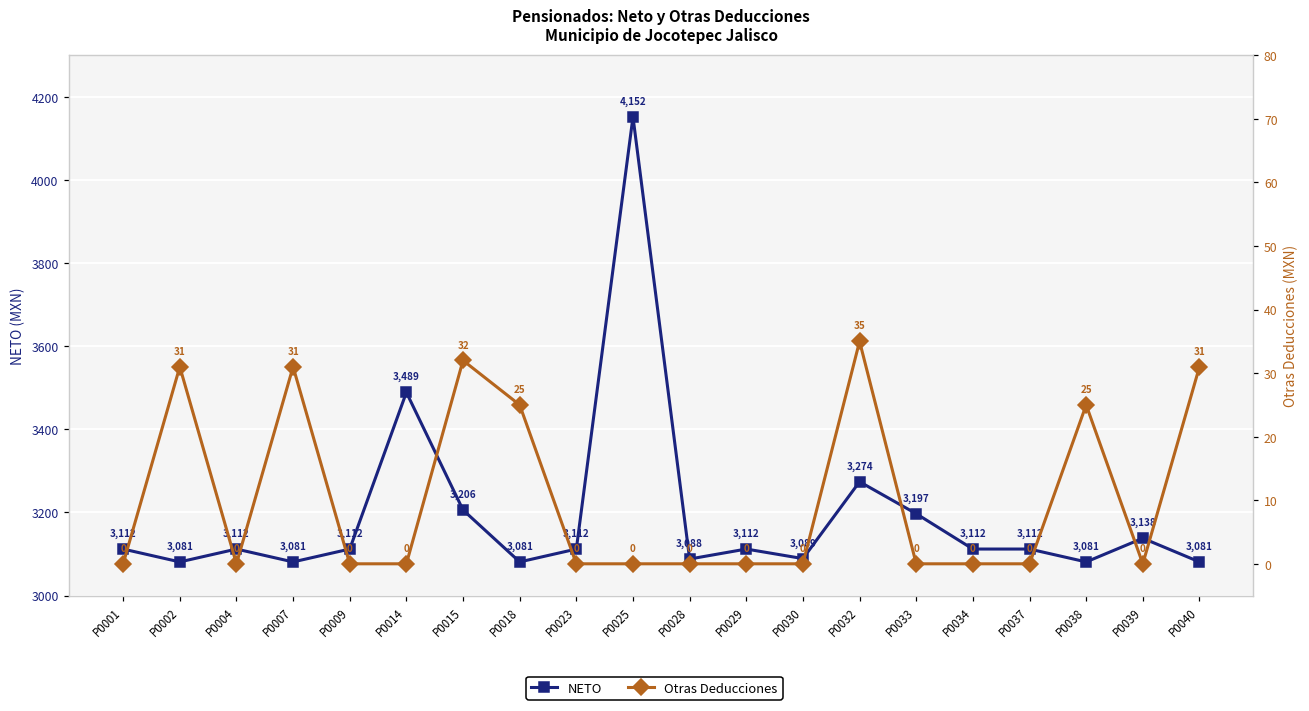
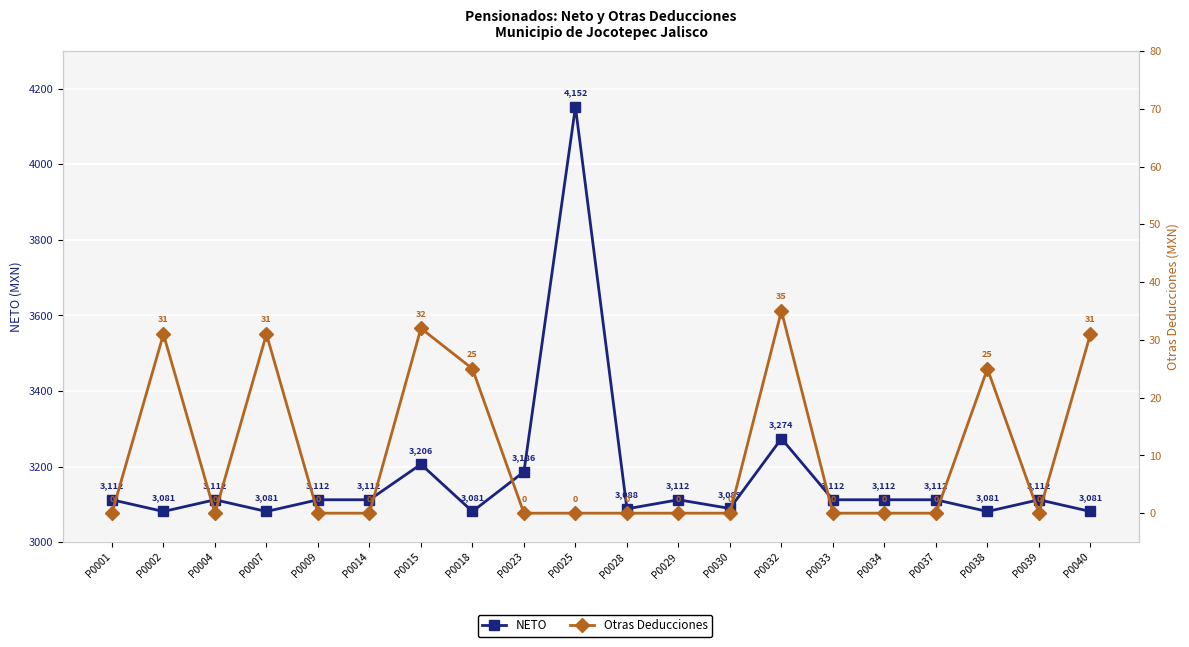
  {
    "NETO": {
      "P0001": "3,112",
      "P0002": "3,081",
      "P0004": "3,112",
      "P0007": "3,081",
      "P0009": "3,112",
-     "P0014": "3,489",
+     "P0014": "3,112",
      "P0015": "3,206",
      "P0018": "3,081",
-     "P0023": "3,112",
+     "P0023": "3,186",
      "P0025": "4,152",
      "P0028": "3,088",
      "P0029": "3,112",
      "P0030": "3,089",
      "P0032": "3,274",
-     "P0033": "3,197",
+     "P0033": "3,112",
      "P0034": "3,112",
      "P0037": "3,112",
      "P0038": "3,081",
-     "P0039": "3,138",
+     "P0039": "3,112",
      "P0040": "3,081"
    },
    "Otras Deducciones": {
      "P0002": "31",
      "P0007": "31",
      "P0015": "32",
      "P0018": "25",
      "P0023": "0",
      "P0025": "0",
      "P0032": "35",
      "P0038": "25",
      "P0040": "31"
    }
  }
